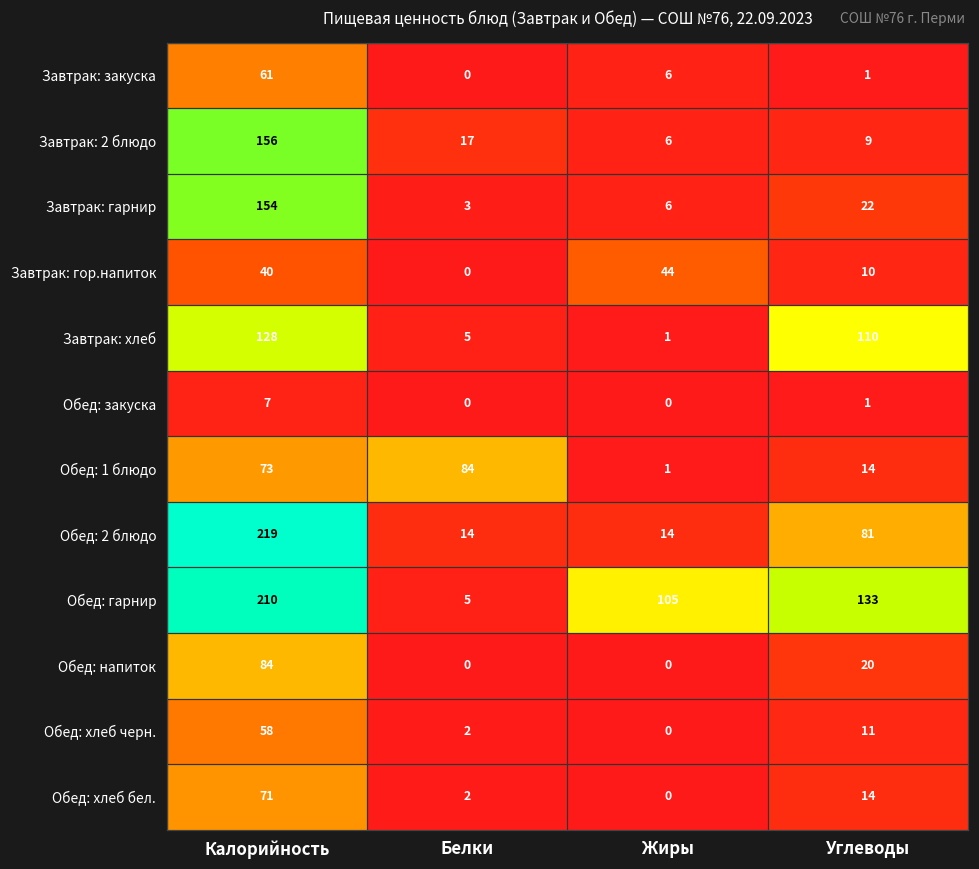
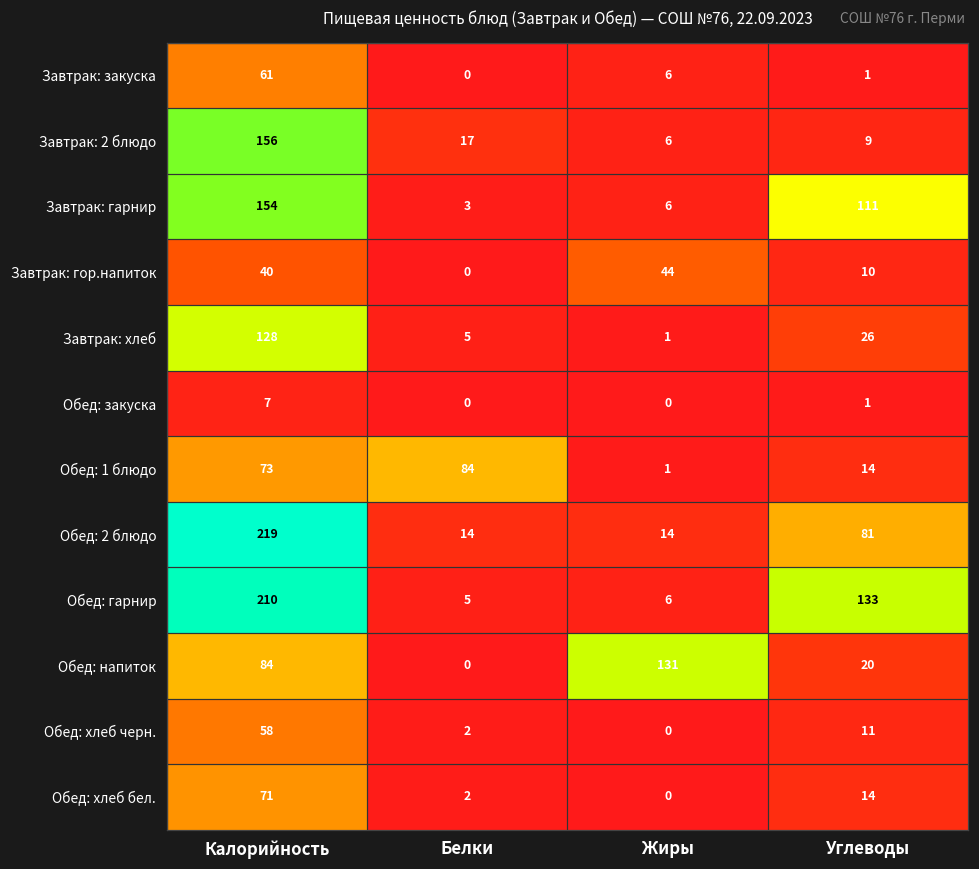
  {
    "Завтрак: закуска": {
      "Калорийность": 61,
      "Белки": 0,
      "Жиры": 6,
      "Углеводы": 1
    },
    "Завтрак: 2 блюдо": {
      "Калорийность": 156,
      "Белки": 17,
      "Жиры": 6,
      "Углеводы": 9
    },
    "Завтрак: гарнир": {
      "Калорийность": 154,
      "Белки": 3,
      "Жиры": 6,
-     "Углеводы": 22
+     "Углеводы": 111
    },
    "Завтрак: гор.напиток": {
      "Калорийность": 40,
      "Белки": 0,
      "Жиры": 44,
      "Углеводы": 10
    },
    "Завтрак: хлеб": {
      "Калорийность": 128,
      "Белки": 5,
      "Жиры": 1,
-     "Углеводы": 110
+     "Углеводы": 26
    },
    "Обед: закуска": {
      "Калорийность": 7,
      "Белки": 0,
      "Жиры": 0,
      "Углеводы": 1
    },
    "Обед: 1 блюдо": {
      "Калорийность": 73,
      "Белки": 84,
      "Жиры": 1,
      "Углеводы": 14
    },
    "Обед: 2 блюдо": {
      "Калорийность": 219,
      "Белки": 14,
      "Жиры": 14,
      "Углеводы": 81
    },
    "Обед: гарнир": {
      "Калорийность": 210,
      "Белки": 5,
-     "Жиры": 105,
+     "Жиры": 6,
      "Углеводы": 133
    },
    "Обед: напиток": {
      "Калорийность": 84,
      "Белки": 0,
-     "Жиры": 0,
+     "Жиры": 131,
      "Углеводы": 20
    },
    "Обед: хлеб черн.": {
      "Калорийность": 58,
      "Белки": 2,
      "Жиры": 0,
      "Углеводы": 11
    },
    "Обед: хлеб бел.": {
      "Калорийность": 71,
      "Белки": 2,
      "Жиры": 0,
      "Углеводы": 14
    }
  }
